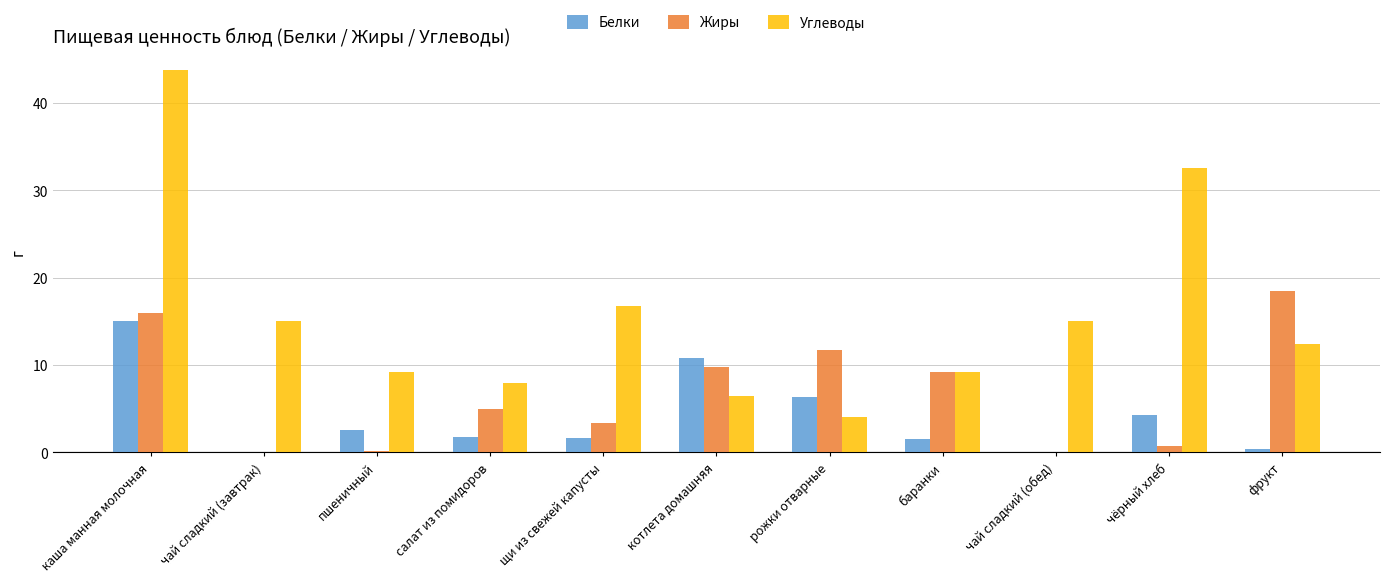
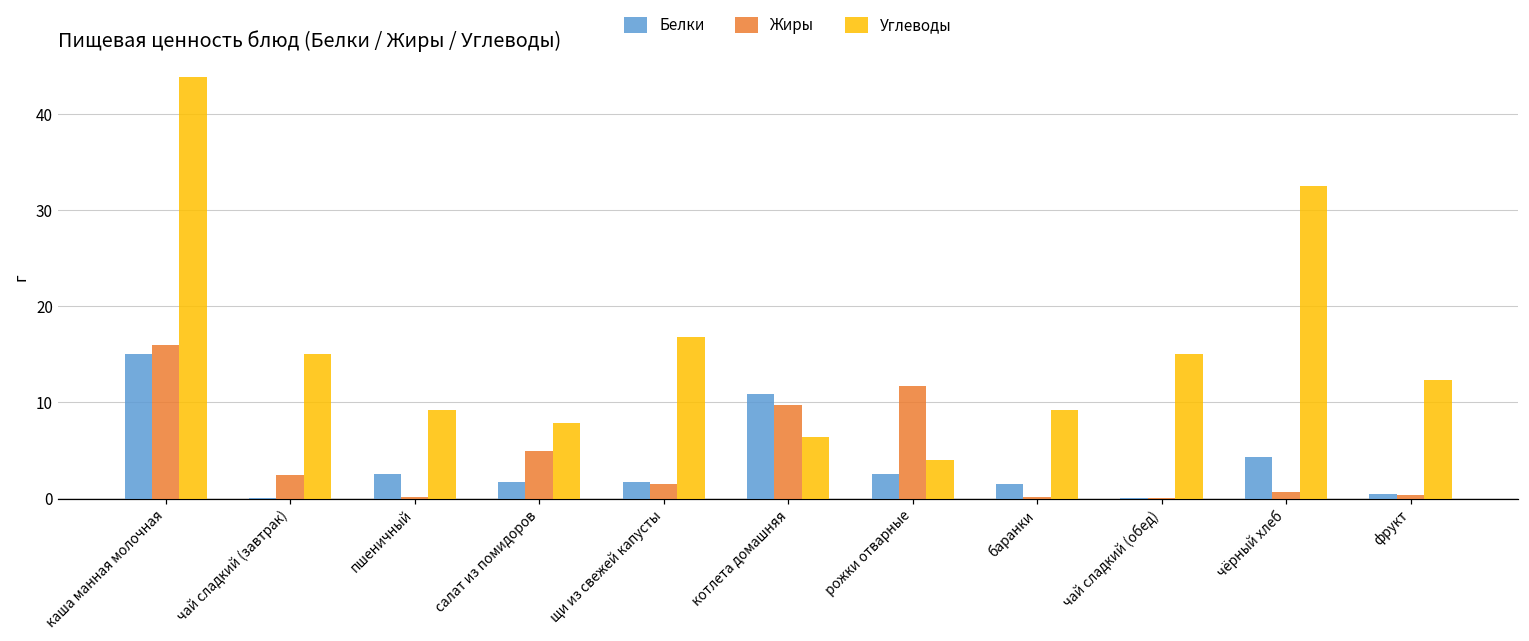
  {
    "Белки": {
      "каша манная молочная": 15,
      "пшеничный": 3,
      "салат из помидоров": 2,
      "щи из свежей капусты": 2,
      "котлета домашняя": 11,
-     "рожки отварные": 6,
+     "рожки отварные": 3,
      "баранки": 2,
      "чёрный хлеб": 4,
      "фрукт": 0
    },
    "Жиры": {
      "каша манная молочная": 16,
-     "чай сладкий (завтрак)": 0,
+     "чай сладкий (завтрак)": 2,
      "салат из помидоров": 5,
-     "щи из свежей капусты": 3,
+     "щи из свежей капусты": 2,
      "котлета домашняя": 10,
      "рожки отварные": 12,
-     "баранки": 9,
+     "баранки": 0,
      "чёрный хлеб": 1,
-     "фрукт": 18
+     "фрукт": 0
    },
    "Углеводы": {
      "каша манная молочная": 44,
      "чай сладкий (завтрак)": 15,
      "пшеничный": 9,
      "салат из помидоров": 8,
      "щи из свежей капусты": 17,
      "котлета домашняя": 6,
      "рожки отварные": 4,
      "баранки": 9,
      "чай сладкий (обед)": 15,
      "чёрный хлеб": 33,
      "фрукт": 12
    }
  }
